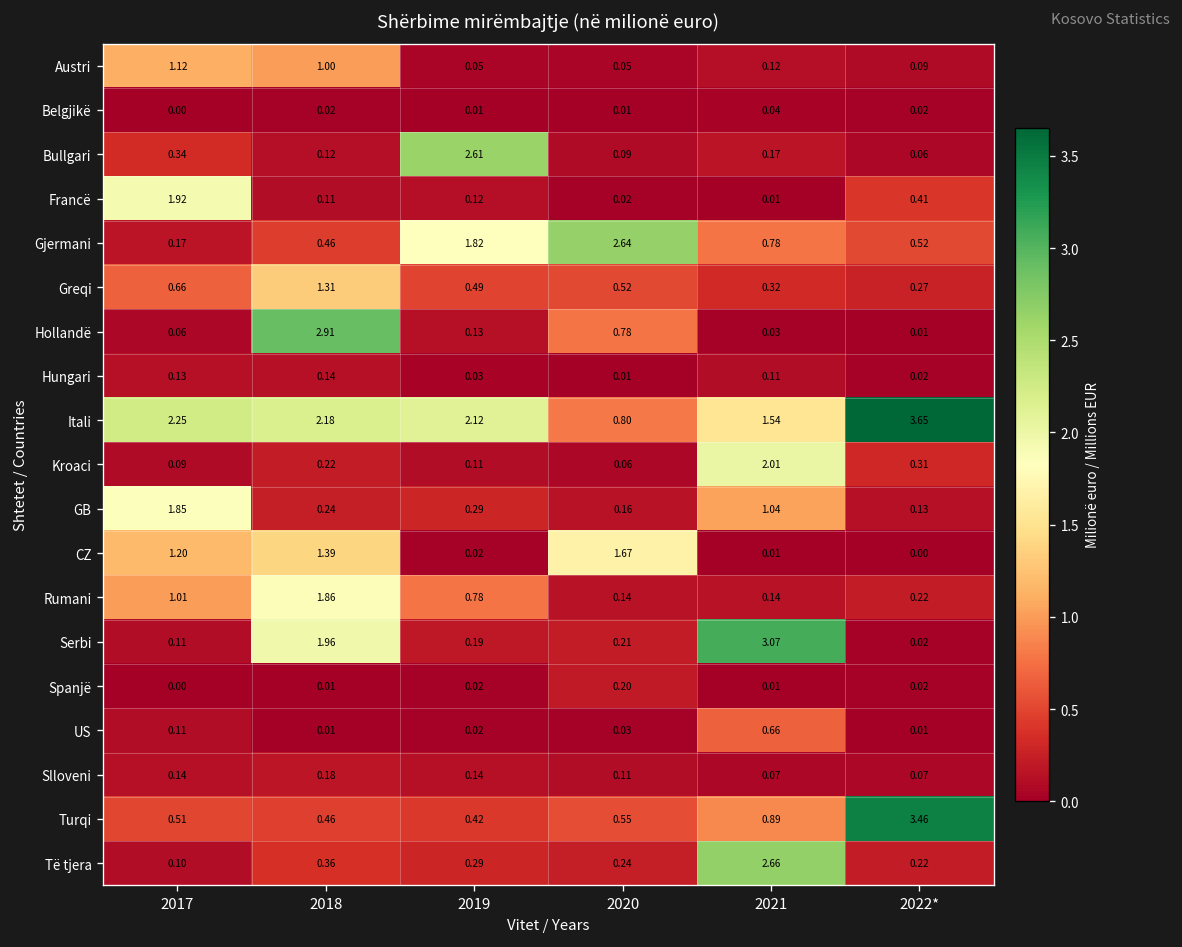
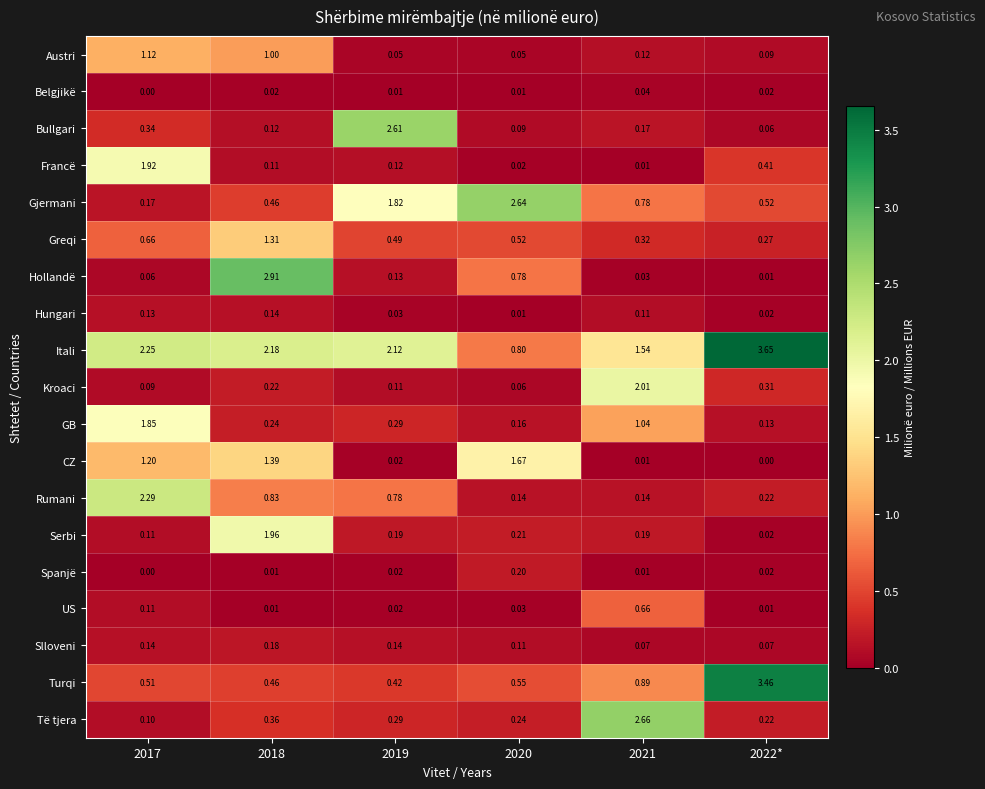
  {
    "Austri": {
      "2017": 1.12,
      "2018": 1.00,
      "2019": 0.05,
      "2020": 0.05,
      "2021": 0.12,
      "2022*": 0.09
    },
    "Belgjikë": {
      "2017": 0.00,
      "2018": 0.02,
      "2019": 0.01,
      "2020": 0.01,
      "2021": 0.04,
      "2022*": 0.02
    },
    "Bullgari": {
      "2017": 0.34,
      "2018": 0.12,
      "2019": 2.61,
      "2020": 0.09,
      "2021": 0.17,
      "2022*": 0.06
    },
    "Francë": {
      "2017": 1.92,
      "2018": 0.11,
      "2019": 0.12,
      "2020": 0.02,
      "2021": 0.01,
      "2022*": 0.41
    },
    "Gjermani": {
      "2017": 0.17,
      "2018": 0.46,
      "2019": 1.82,
      "2020": 2.64,
      "2021": 0.78,
      "2022*": 0.52
    },
    "Greqi": {
      "2017": 0.66,
      "2018": 1.31,
      "2019": 0.49,
      "2020": 0.52,
      "2021": 0.32,
      "2022*": 0.27
    },
    "Hollandë": {
      "2017": 0.06,
      "2018": 2.91,
      "2019": 0.13,
      "2020": 0.78,
      "2021": 0.03,
      "2022*": 0.01
    },
    "Hungari": {
      "2017": 0.13,
      "2018": 0.14,
      "2019": 0.03,
      "2020": 0.01,
      "2021": 0.11,
      "2022*": 0.02
    },
    "Itali": {
      "2017": 2.25,
      "2018": 2.18,
      "2019": 2.12,
      "2020": 0.80,
      "2021": 1.54,
      "2022*": 3.65
    },
    "Kroaci": {
      "2017": 0.09,
      "2018": 0.22,
      "2019": 0.11,
      "2020": 0.06,
      "2021": 2.01,
      "2022*": 0.31
    },
    "GB": {
      "2017": 1.85,
      "2018": 0.24,
      "2019": 0.29,
      "2020": 0.16,
      "2021": 1.04,
      "2022*": 0.13
    },
    "CZ": {
      "2017": 1.20,
      "2018": 1.39,
      "2019": 0.02,
      "2020": 1.67,
      "2021": 0.01,
      "2022*": 0.00
    },
    "Rumani": {
-     "2017": 1.01,
-     "2018": 1.86,
+     "2017": 2.29,
+     "2018": 0.83,
      "2019": 0.78,
      "2020": 0.14,
      "2021": 0.14,
      "2022*": 0.22
    },
    "Serbi": {
      "2017": 0.11,
      "2018": 1.96,
      "2019": 0.19,
      "2020": 0.21,
-     "2021": 3.07,
+     "2021": 0.19,
      "2022*": 0.02
    },
    "Spanjë": {
      "2017": 0.00,
      "2018": 0.01,
      "2019": 0.02,
      "2020": 0.20,
      "2021": 0.01,
      "2022*": 0.02
    },
    "US": {
      "2017": 0.11,
      "2018": 0.01,
      "2019": 0.02,
      "2020": 0.03,
      "2021": 0.66,
      "2022*": 0.01
    },
    "Slloveni": {
      "2017": 0.14,
      "2018": 0.18,
      "2019": 0.14,
      "2020": 0.11,
      "2021": 0.07,
      "2022*": 0.07
    },
    "Turqi": {
      "2017": 0.51,
      "2018": 0.46,
      "2019": 0.42,
      "2020": 0.55,
      "2021": 0.89,
      "2022*": 3.46
    },
    "Të tjera": {
      "2017": 0.10,
      "2018": 0.36,
      "2019": 0.29,
      "2020": 0.24,
      "2021": 2.66,
      "2022*": 0.22
    }
  }
